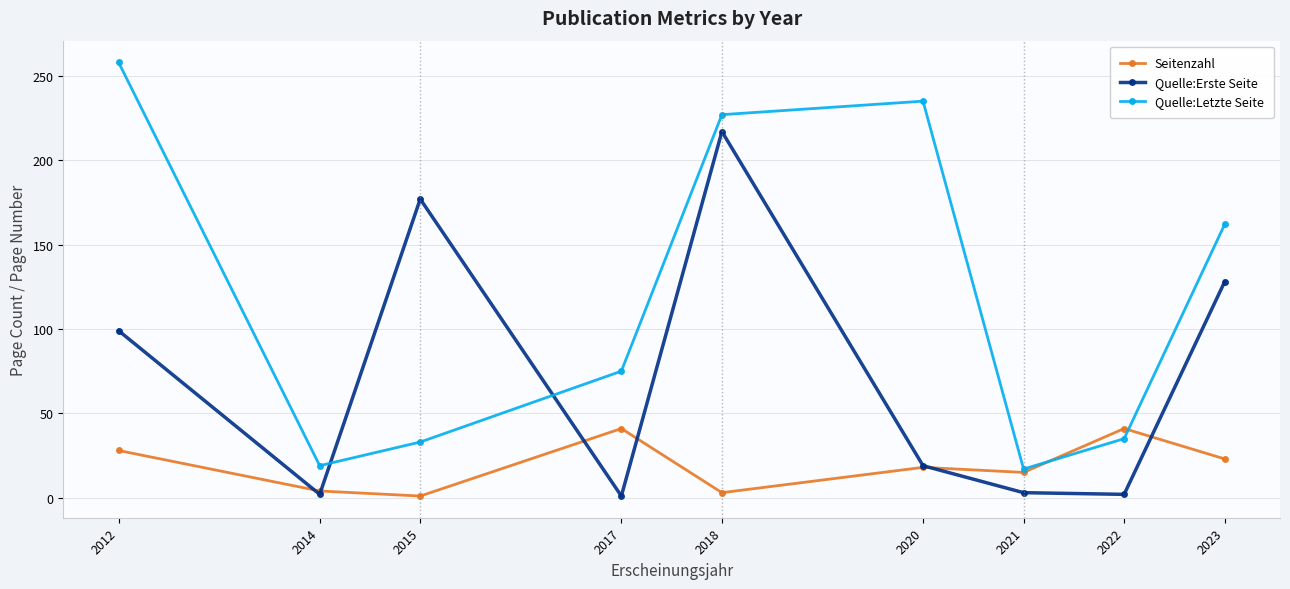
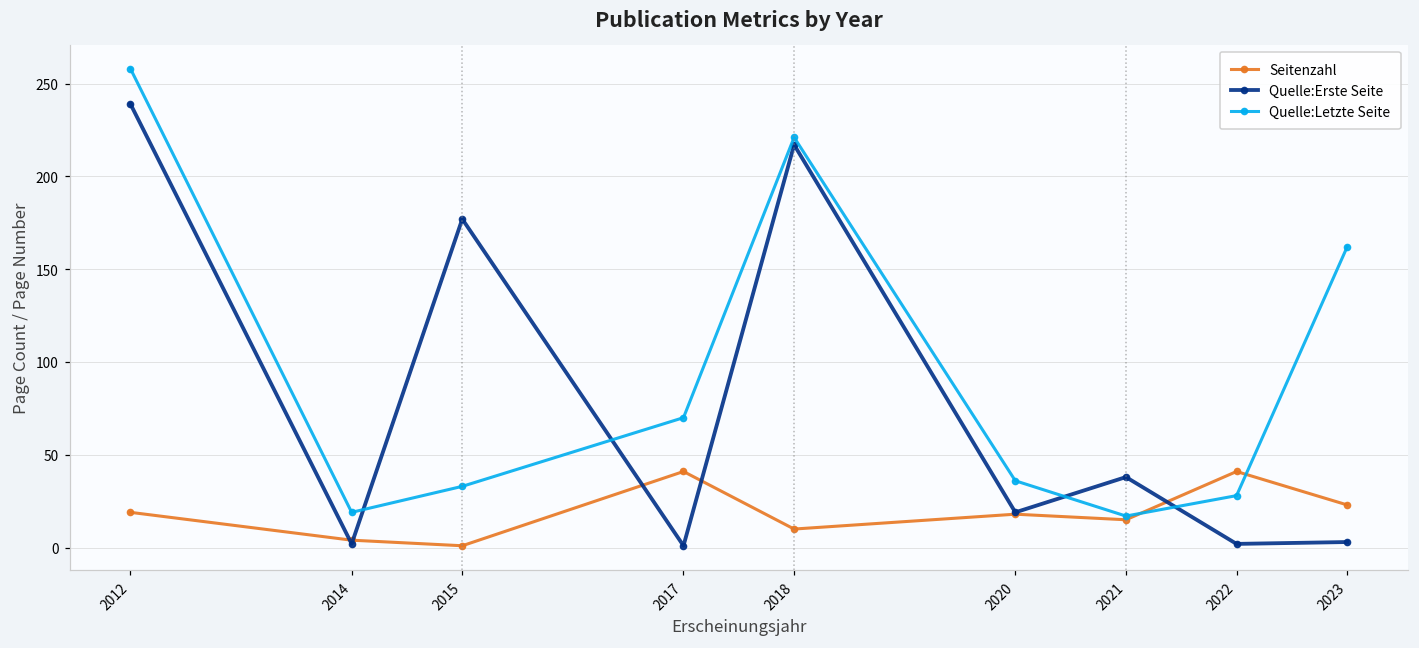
  {
    "Seitenzahl": {
-     "2012": 28,
+     "2012": 19,
      "2014": 4,
      "2015": 1,
      "2017": 41,
-     "2018": 3,
+     "2018": 10,
      "2021": 15,
      "2022": 41,
      "2023": 23
    },
    "Quelle:Erste Seite": {
-     "2012": 99,
+     "2012": 239,
      "2014": 2,
      "2015": 177,
      "2017": 1,
      "2018": 217,
-     "2021": 3,
+     "2021": 38,
      "2022": 2,
-     "2023": 128
+     "2023": 3
    },
    "Quelle:Letzte Seite": {
      "2012": 258,
      "2014": 19,
      "2015": 33,
-     "2017": 75,
-     "2018": 227,
-     "2020": 235,
+     "2017": 70,
+     "2018": 221,
+     "2020": 36,
      "2021": 17,
-     "2022": 35,
+     "2022": 28,
      "2023": 162
    }
  }
